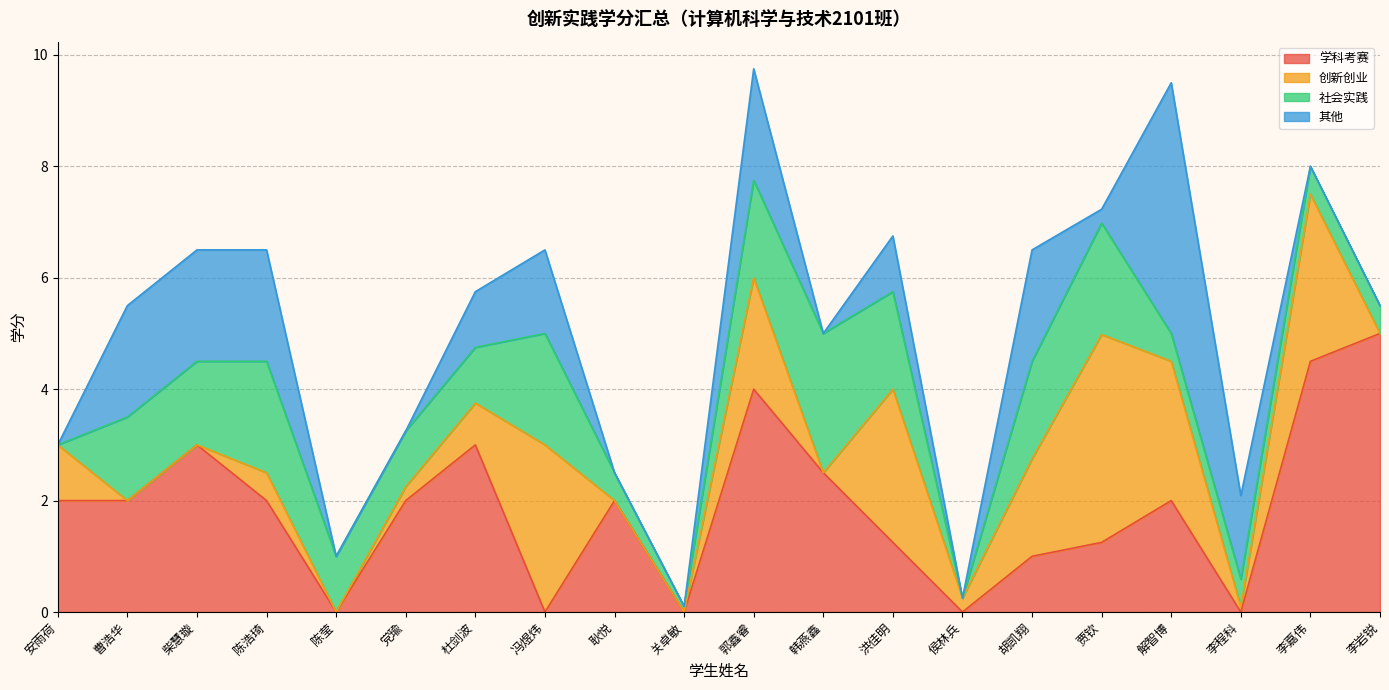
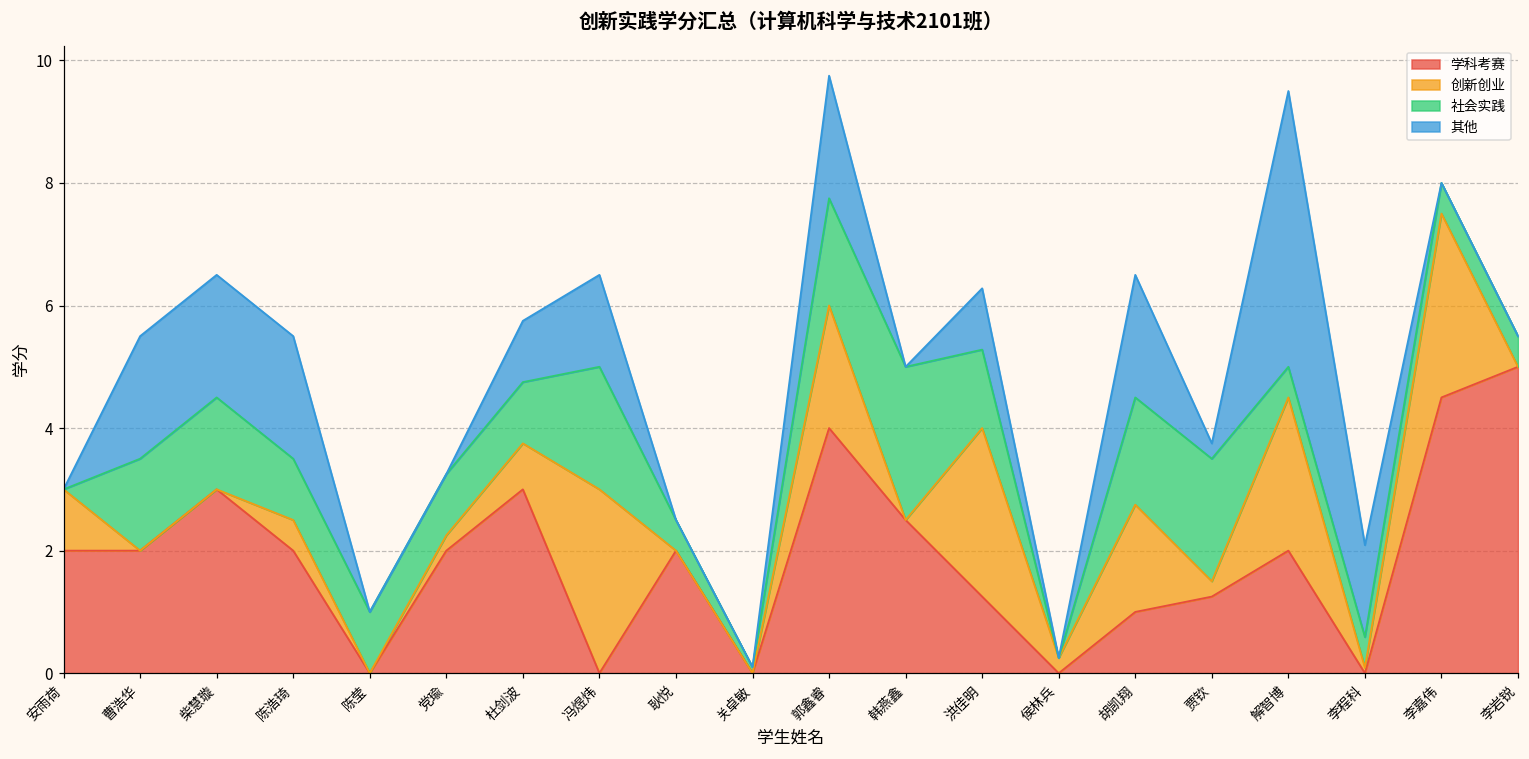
  {
    "学科考赛": {
      "安雨荷": 2.0,
      "陈浩琦": 2.0,
      "党瑜": 2.0,
      "杜剑波": 3.0,
      "冯煜炜": 0.0,
      "郭鑫睿": 4.0,
      "洪佳明": 1.3,
      "侯林兵": 0.0,
      "胡凯翔": 1.0,
      "贾钦": 1.3,
      "解智博": 2.0,
      "李程科": 0.0,
      "李嘉伟": 4.5
    },
    "创新创业": {
      "陈浩琦": 0.5,
      "党瑜": 0.3,
      "杜剑波": 0.8,
      "冯煜炜": 3.0,
      "郭鑫睿": 2.0,
      "洪佳明": 2.8,
      "胡凯翔": 1.8,
-     "贾钦": 3.7,
+     "贾钦": 0.3,
      "解智博": 2.5,
      "李程科": 0.1,
      "李嘉伟": 3.0
    },
    "社会实践": {
      "曹浩华": 1.5,
      "柴慧璇": 1.5,
-     "陈浩琦": 2,
+     "陈浩琦": 1,
      "杜剑波": 1.0,
      "冯煜炜": 2.0,
      "郭鑫睿": 1.8,
-     "洪佳明": 1.8,
+     "洪佳明": 1.3,
      "胡凯翔": 1.8,
      "贾钦": 2.0,
      "解智博": 0.5,
      "李程科": 0.5
    },
    "其他": {
      "曹浩华": 2.0,
      "柴慧璇": 2.0,
      "陈浩琦": 2.0,
      "杜剑波": 1.0,
      "冯煜炜": 1.5,
      "郭鑫睿": 2.0,
      "洪佳明": 1.0,
      "胡凯翔": 2.0,
      "贾钦": 0.3,
      "解智博": 4.5,
      "李程科": 1.5
    }
  }
